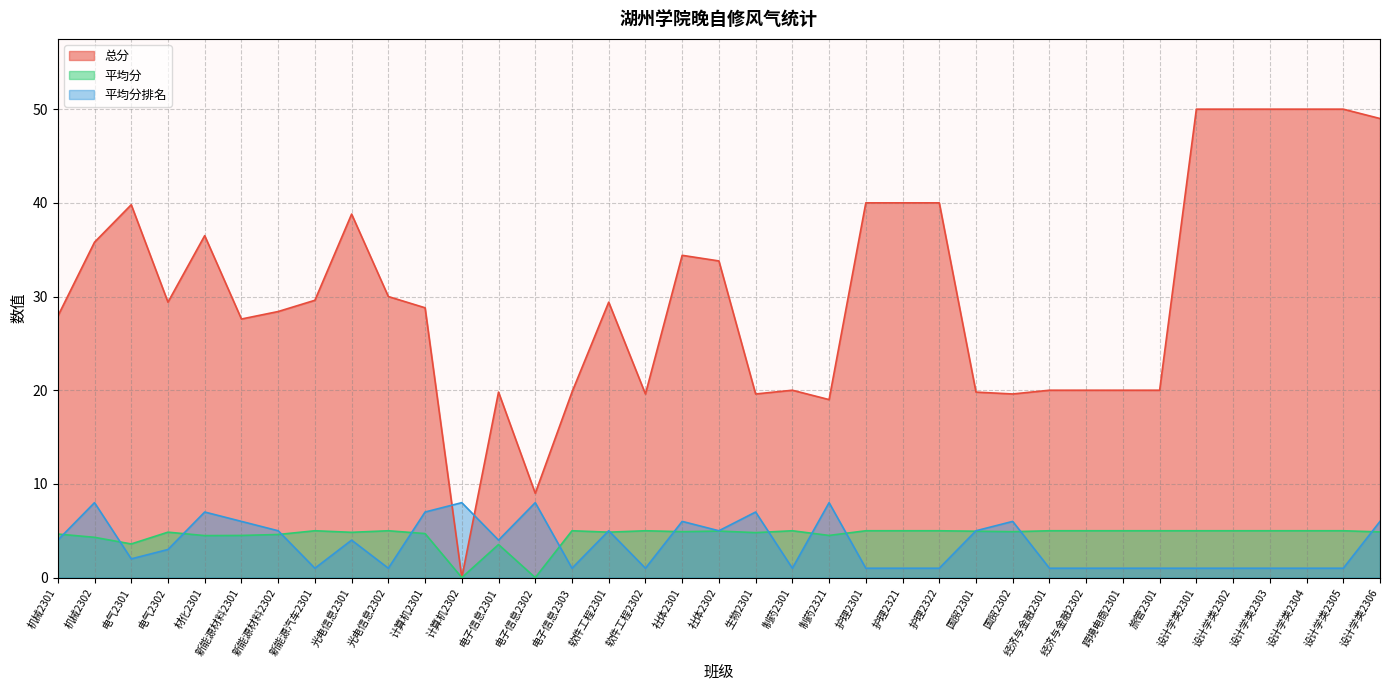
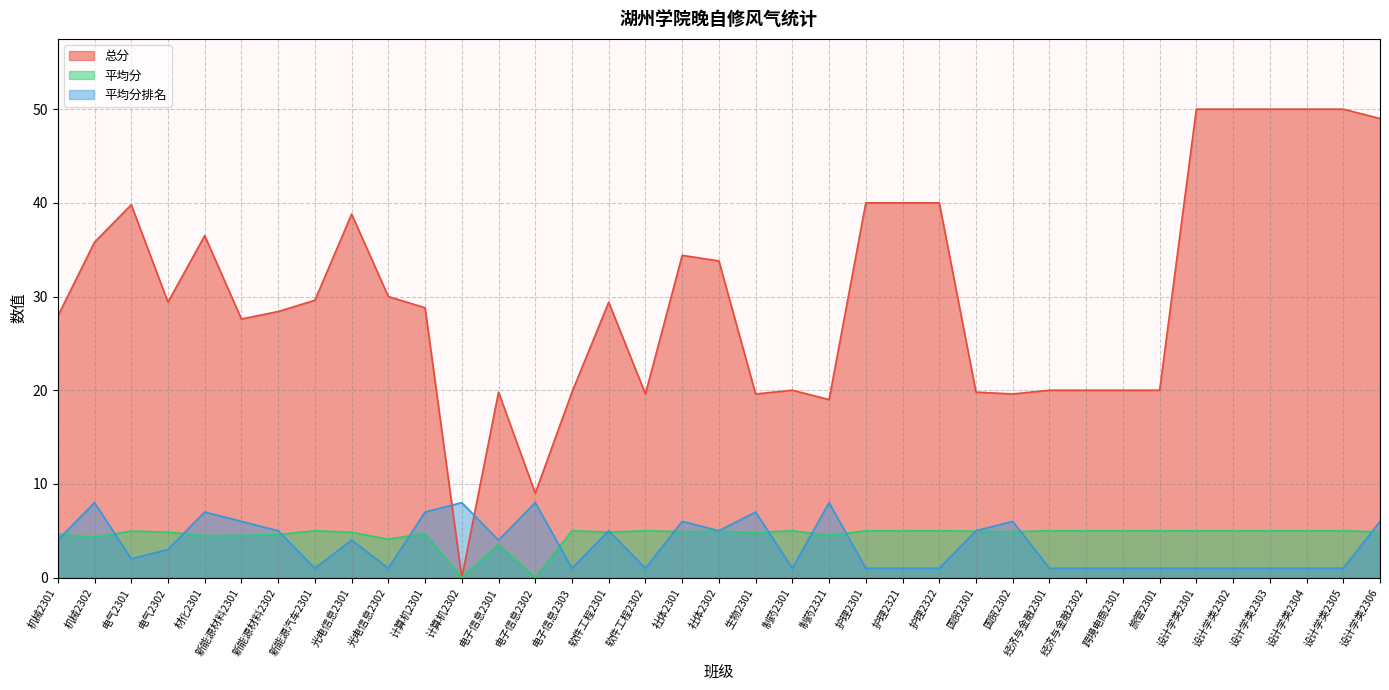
  {
    "总分": {
      "机械2301": 28,
      "机械2302": 36,
      "电气2301": 40,
      "电气2302": 29,
      "材化2301": 37,
      "新能源材料2301": 28,
      "新能源材料2302": 28,
      "新能源汽车2301": 30,
      "光电信息2301": 39,
      "光电信息2302": 30,
      "计算机2301": 29,
      "电子信息2301": 20,
      "电子信息2302": 9,
      "电子信息2303": 20,
      "软件工程2301": 29,
      "软件工程2302": 20,
      "社体2301": 34,
      "社体2302": 34,
      "生物2301": 20,
      "制药2301": 20,
      "制药2321": 19,
      "护理2301": 40,
      "护理2321": 40,
      "护理2322": 40,
      "国贸2301": 20,
      "国贸2302": 20,
      "经济与金融2301": 20,
      "经济与金融2302": 20,
      "跨境电商2301": 20,
      "旅管2301": 20,
      "设计学类2301": 50,
      "设计学类2302": 50,
      "设计学类2303": 50,
      "设计学类2304": 50,
      "设计学类2305": 50,
      "设计学类2306": 49
    },
    "平均分": {
      "机械2301": 5,
      "机械2302": 4,
-     "电气2301": 4,
+     "电气2301": 5,
      "电气2302": 5,
      "材化2301": 4,
      "新能源材料2301": 5,
      "新能源材料2302": 5,
      "新能源汽车2301": 5,
      "光电信息2301": 5,
-     "光电信息2302": 5,
+     "光电信息2302": 4,
      "计算机2301": 5,
      "电子信息2301": 4,
      "电子信息2302": 0,
      "电子信息2303": 5,
      "软件工程2302": 5,
      "社体2301": 5,
      "生物2301": 5,
      "制药2301": 5,
      "制药2321": 5,
      "护理2301": 5,
      "护理2321": 5,
      "护理2322": 5,
      "国贸2302": 5,
      "经济与金融2301": 5,
      "经济与金融2302": 5,
      "跨境电商2301": 5,
      "旅管2301": 5,
      "设计学类2301": 5,
      "设计学类2302": 5,
      "设计学类2303": 5,
      "设计学类2304": 5,
      "设计学类2305": 5,
      "设计学类2306": 5
    },
    "平均分排名": {
      "机械2301": 4,
      "机械2302": 8,
      "电气2301": 2,
      "电气2302": 3,
      "材化2301": 7,
      "新能源材料2301": 6,
      "新能源材料2302": 5,
      "新能源汽车2301": 1,
      "光电信息2301": 4,
      "光电信息2302": 1,
      "计算机2301": 7,
      "计算机2302": 8,
      "电子信息2301": 4,
      "电子信息2302": 8,
      "电子信息2303": 1,
      "软件工程2302": 1,
      "社体2301": 6,
      "生物2301": 7,
      "制药2301": 1,
      "制药2321": 8,
      "护理2301": 1,
      "护理2321": 1,
      "护理2322": 1,
      "国贸2302": 6,
      "经济与金融2301": 1,
      "经济与金融2302": 1,
      "跨境电商2301": 1,
      "旅管2301": 1,
      "设计学类2301": 1,
      "设计学类2302": 1,
      "设计学类2303": 1,
      "设计学类2304": 1,
      "设计学类2305": 1,
      "设计学类2306": 6
    }
  }
